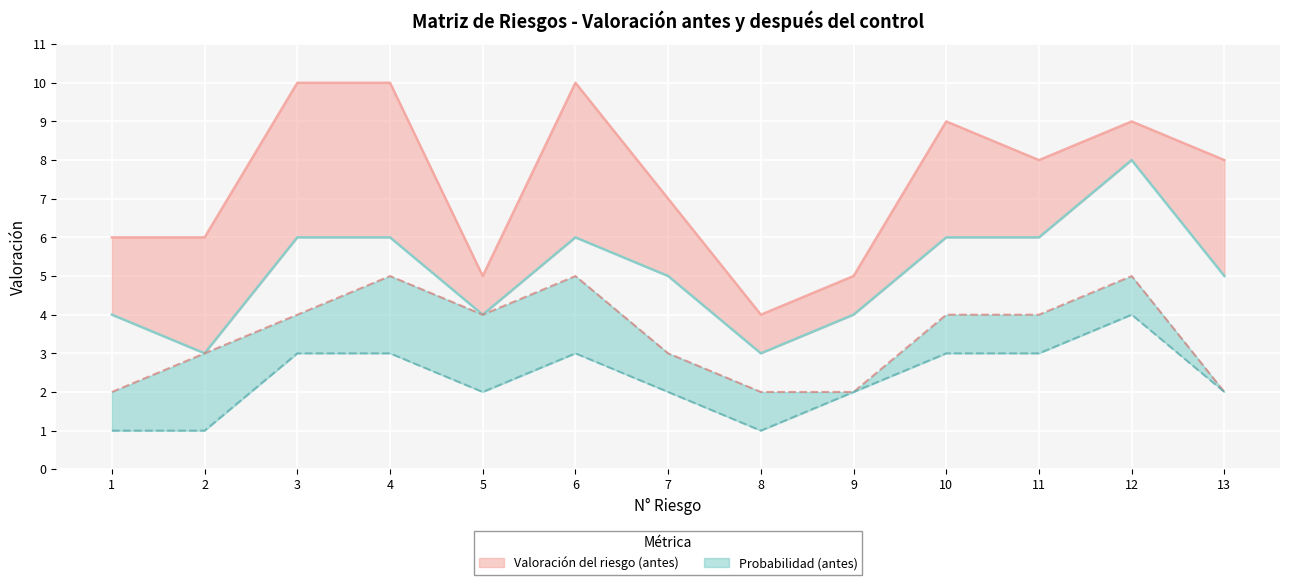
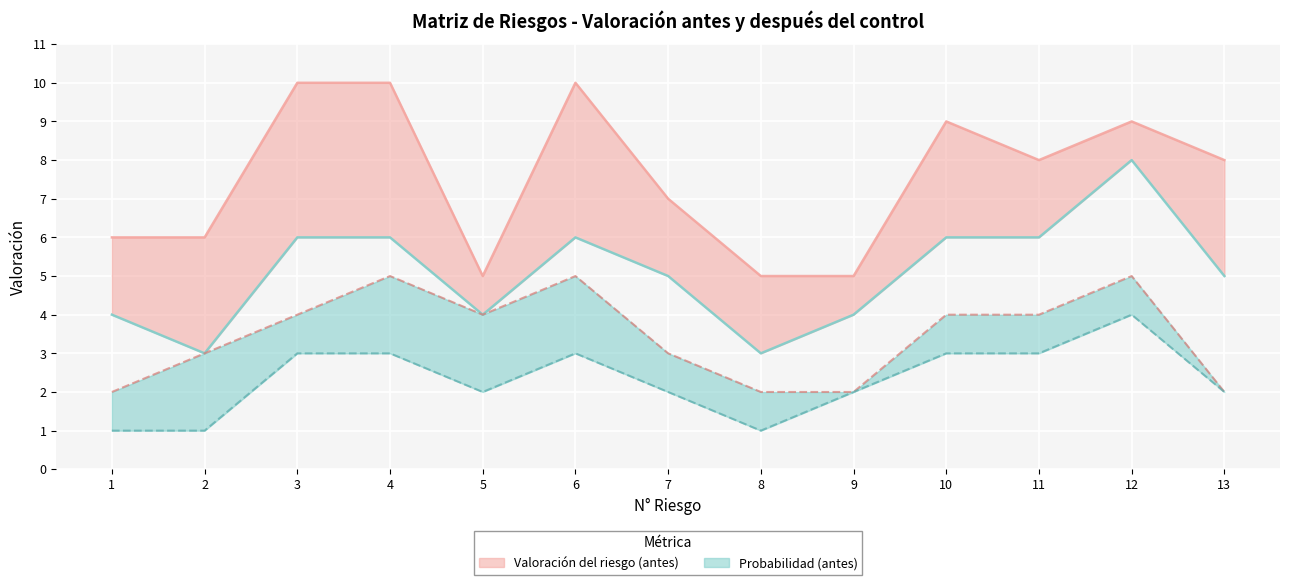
  {
    "Valoración del riesgo (antes)": {
      "1": 6,
      "2": 6,
      "3": 10,
      "4": 10,
      "5": 5,
      "6": 10,
      "7": 7,
-     "8": 4,
+     "8": 5,
      "9": 5,
      "10": 9,
      "11": 8,
      "12": 9,
      "13": 8
    }
  }
